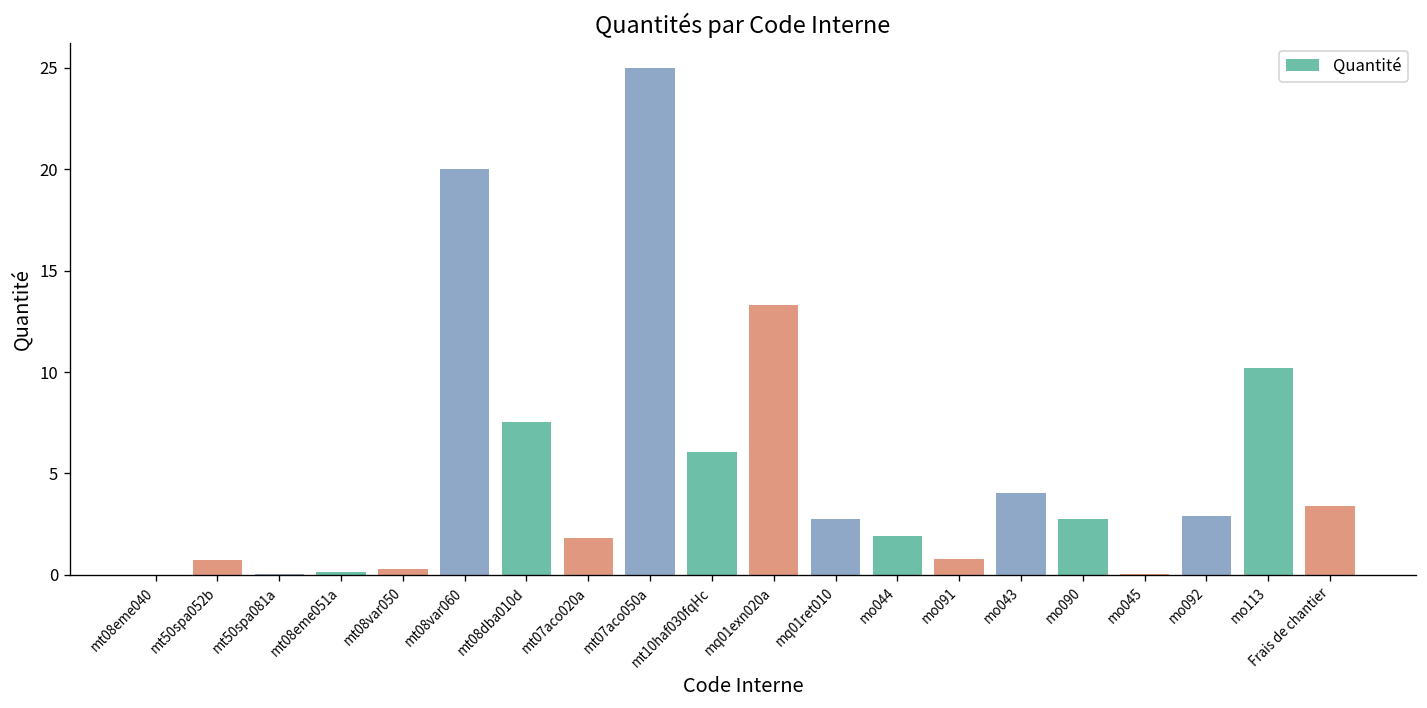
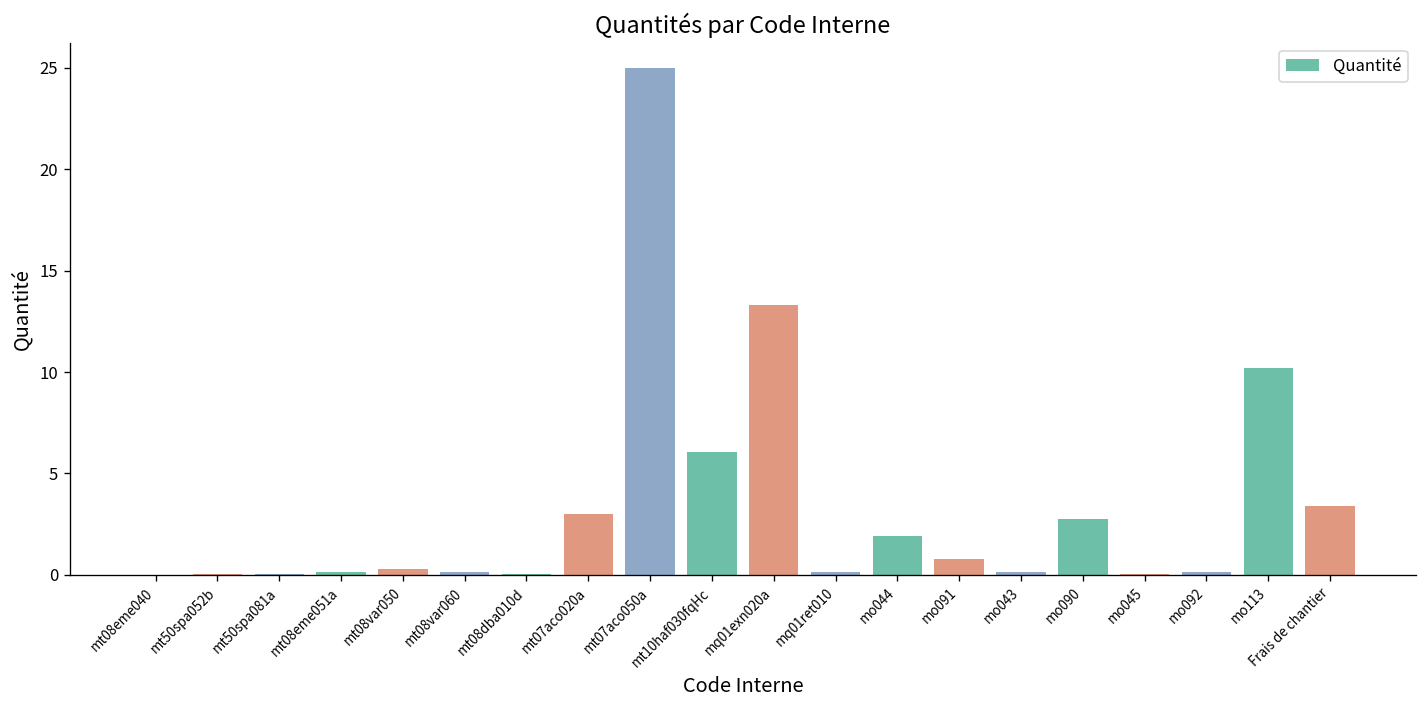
  {
-   "mt50spa052b": 0.7,
+   "mt50spa052b": 0.0,
    "mt08var050": 0.3,
-   "mt08var060": 20.0,
-   "mt08dba010d": 7.5,
-   "mt07aco020a": 1.8,
+   "mt08var060": 0.1,
+   "mt08dba010d": 0.0,
+   "mt07aco020a": 3.0,
    "mt07aco050a": 25.0,
    "mt10haf030fqHc": 6.1,
    "mq01exn020a": 13.3,
-   "mq01ret010": 2.8,
+   "mq01ret010": 0.1,
    "mo044": 1.9,
    "mo091": 0.8,
-   "mo043": 4.0,
+   "mo043": 0.1,
    "mo090": 2.7,
-   "mo092": 2.9,
+   "mo092": 0.1,
    "mo113": 10.2,
    "Frais de chantier": 3.4
  }
